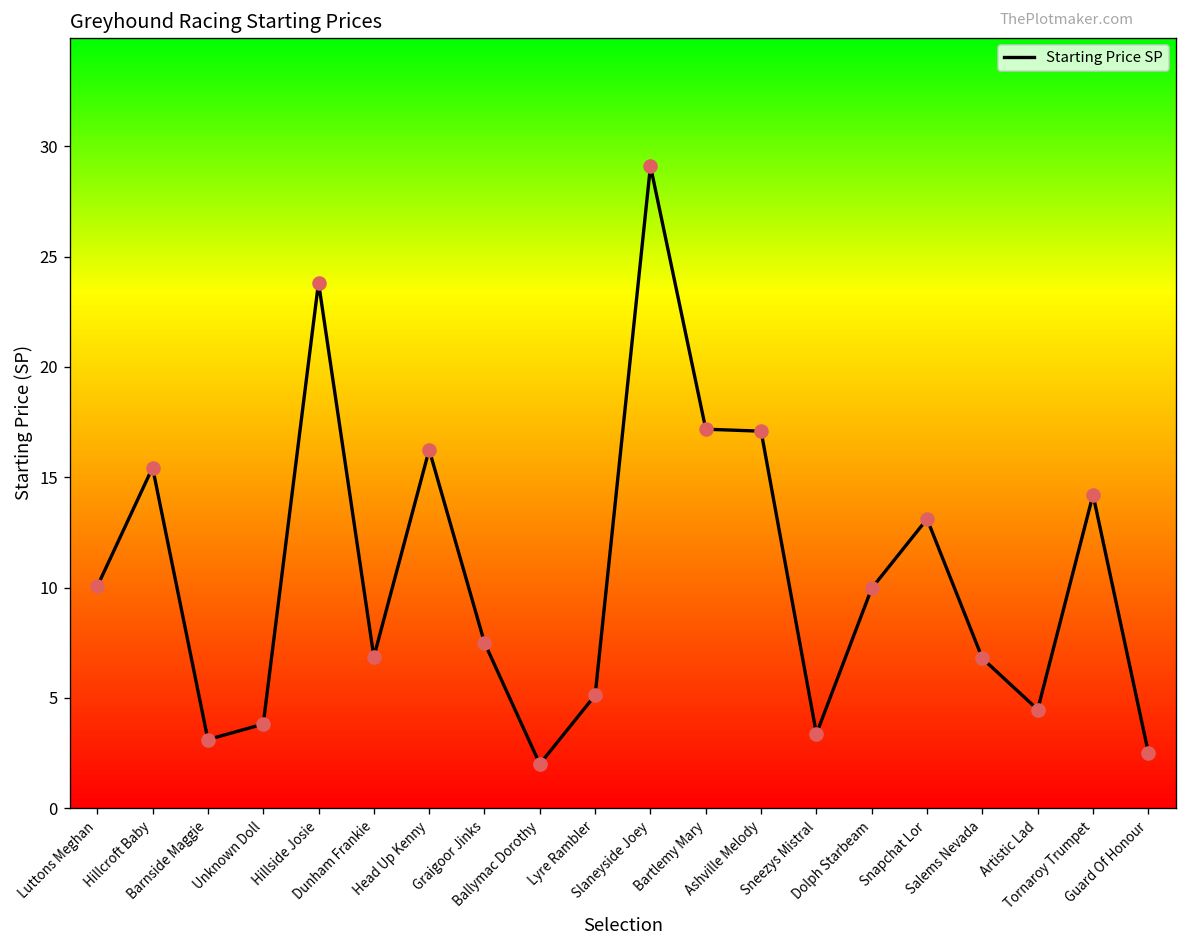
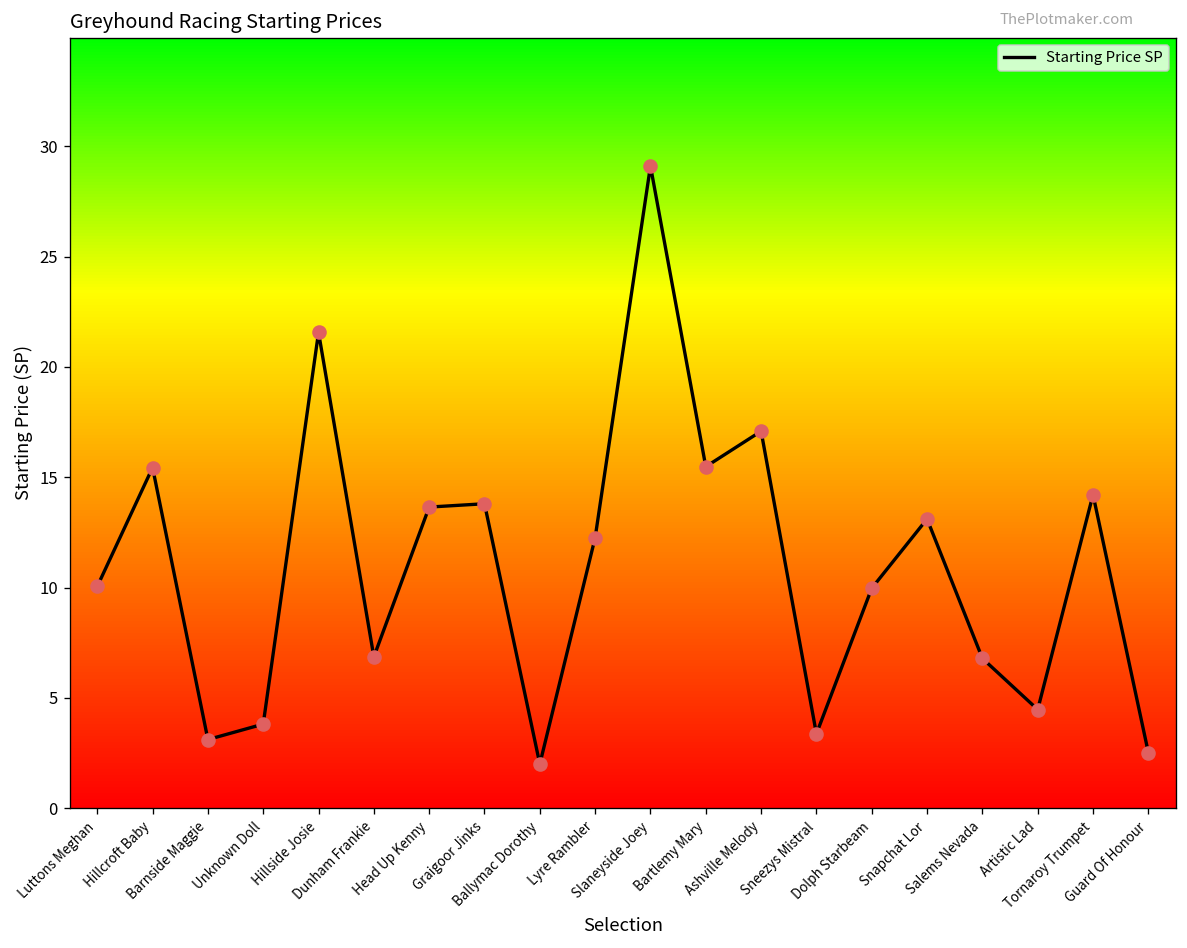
  {
    "Luttons Meghan": 10.1,
    "Hillcroft Baby": 15.4,
    "Barnside Maggie": 3.1,
    "Unknown Doll": 3.8,
-   "Hillside Josie": 23.8,
+   "Hillside Josie": 21.6,
    "Dunham Frankie": 6.9,
-   "Head Up Kenny": 16.3,
-   "Graigoor Jinks": 7.5,
+   "Head Up Kenny": 13.7,
+   "Graigoor Jinks": 13.8,
    "Ballymac Dorothy": 2.0,
-   "Lyre Rambler": 5.1,
+   "Lyre Rambler": 12.3,
    "Slaneyside Joey": 29.1,
-   "Bartlemy Mary": 17.2,
+   "Bartlemy Mary": 15.5,
    "Ashville Melody": 17.1,
    "Sneezys Mistral": 3.4,
    "Dolph Starbeam": 10.0,
    "Snapchat Lor": 13.1,
    "Salems Nevada": 6.8,
    "Artistic Lad": 4.5,
    "Tornaroy Trumpet": 14.2,
    "Guard Of Honour": 2.5
  }
